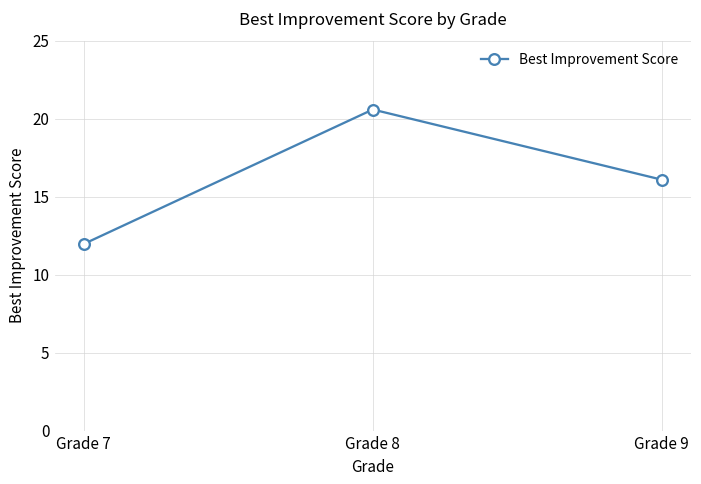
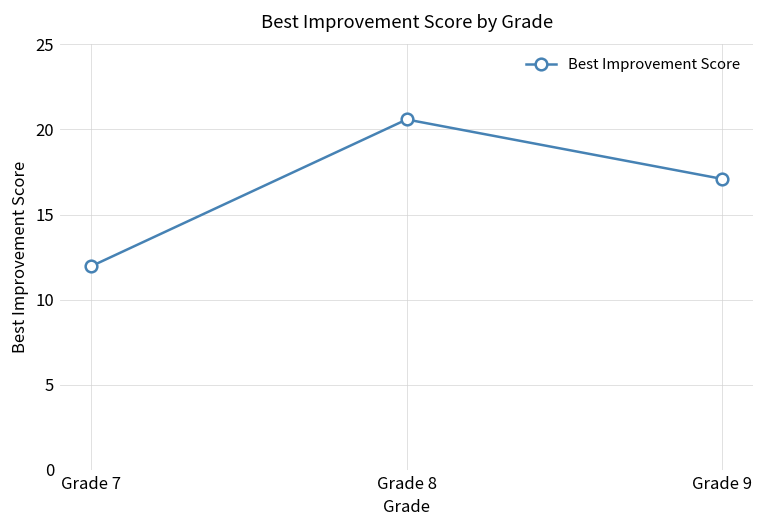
  {
    "Grade 7": 12.0,
    "Grade 8": 20.6,
-   "Grade 9": 16.1
+   "Grade 9": 17.1
  }
